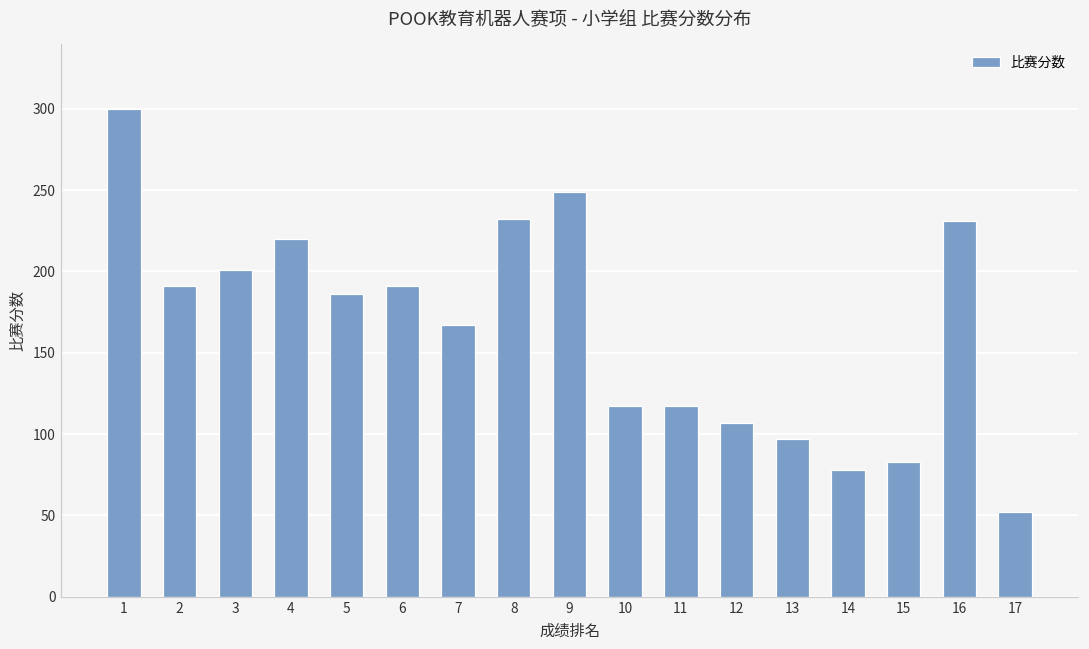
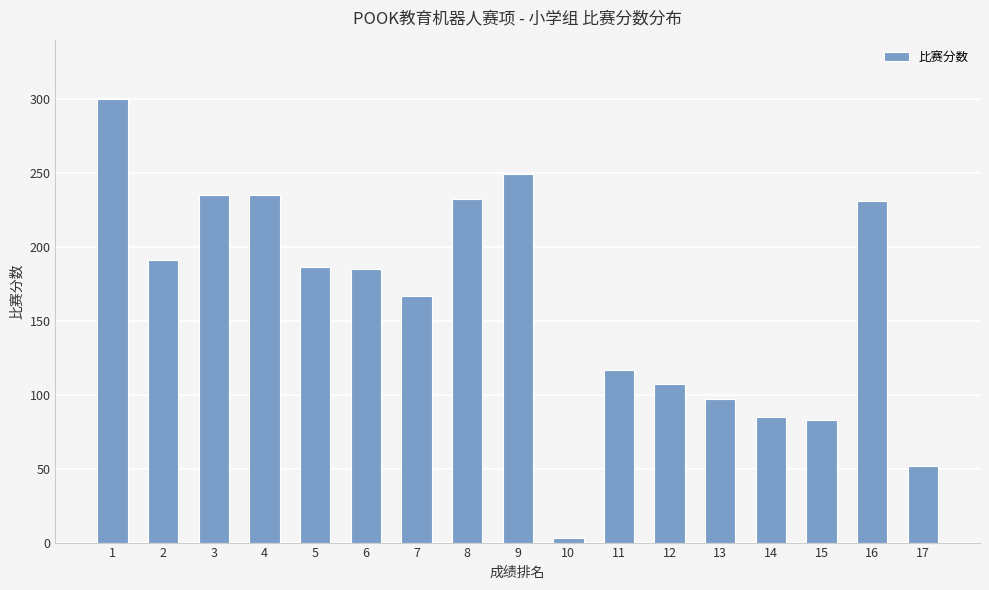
  {
    "1": 300,
    "2": 191,
-   "3": 201,
-   "4": 220,
+   "3": 235,
+   "4": 235,
    "5": 186,
-   "6": 191,
+   "6": 185,
    "7": 167,
    "8": 232,
    "9": 249,
-   "10": 117,
+   "10": 3,
    "11": 117,
    "12": 107,
    "13": 97,
-   "14": 78,
+   "14": 85,
    "15": 83,
    "16": 231,
    "17": 52
  }
